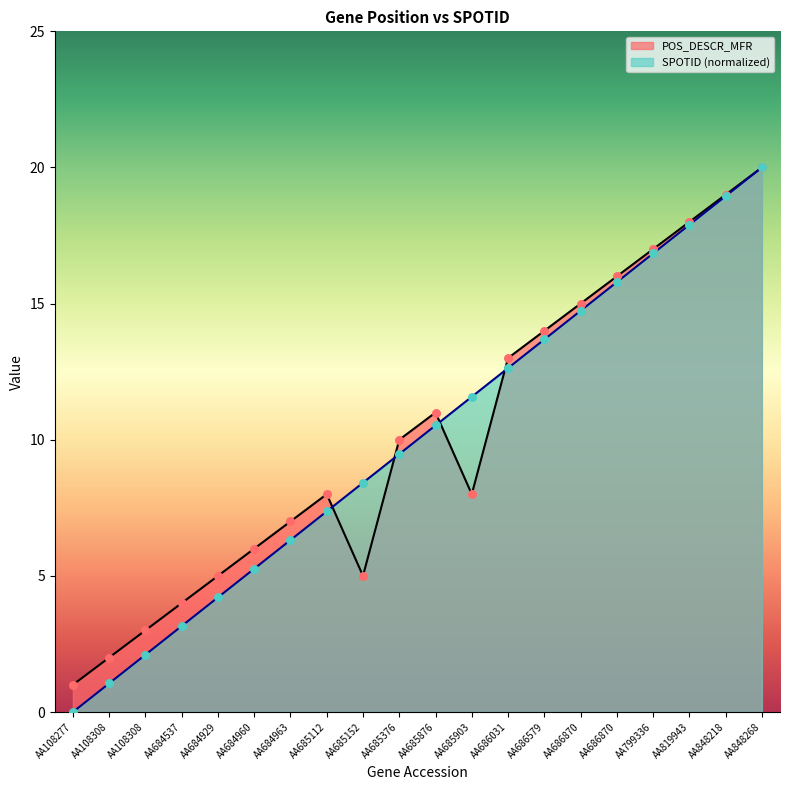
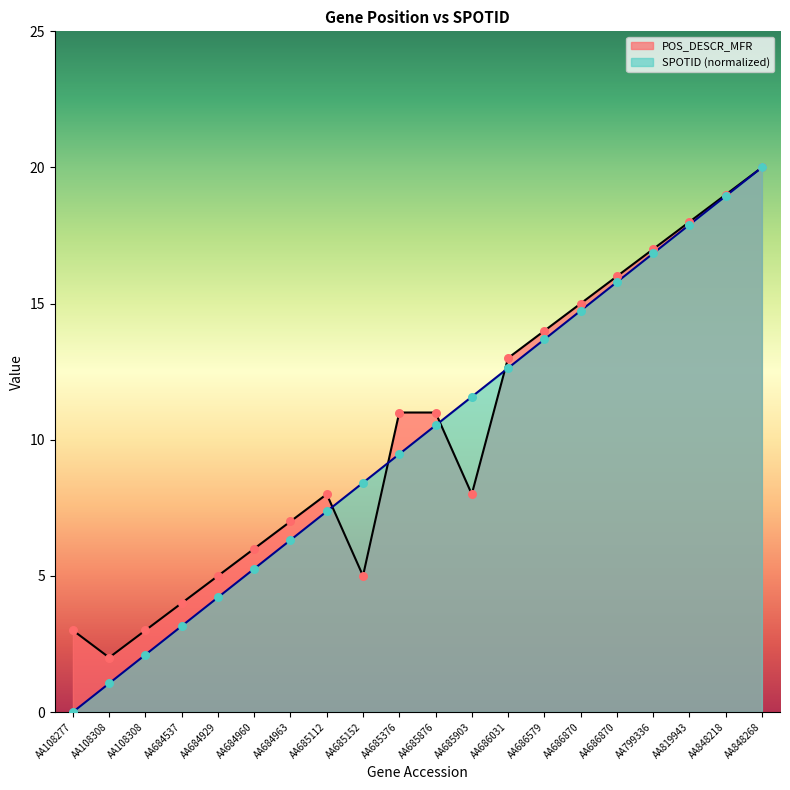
  {
    "POS_DESCR_MFR": {
-     "AA108277": 1,
+     "AA108277": 3,
      "AA684537": 4,
      "AA684929": 5,
      "AA684960": 6,
      "AA684963": 7,
      "AA685112": 8,
      "AA685152": 5,
-     "AA685376": 10,
+     "AA685376": 11,
      "AA685876": 11,
      "AA685903": 8,
      "AA686031": 13,
      "AA686579": 14,
      "AA799336": 17,
      "AA819943": 18
    },
    "SPOTID (normalized)": {
      "AA108277": 0,
      "AA684537": 3.2,
      "AA684929": 4.2,
      "AA684960": 5.3,
      "AA684963": 6.3,
      "AA685112": 7.4,
      "AA685152": 8.4,
      "AA685376": 9.5,
      "AA685876": 10.5,
      "AA685903": 11.6,
      "AA686031": 12.6,
      "AA686579": 13.7,
      "AA799336": 16.8,
      "AA819943": 17.9
    }
  }
